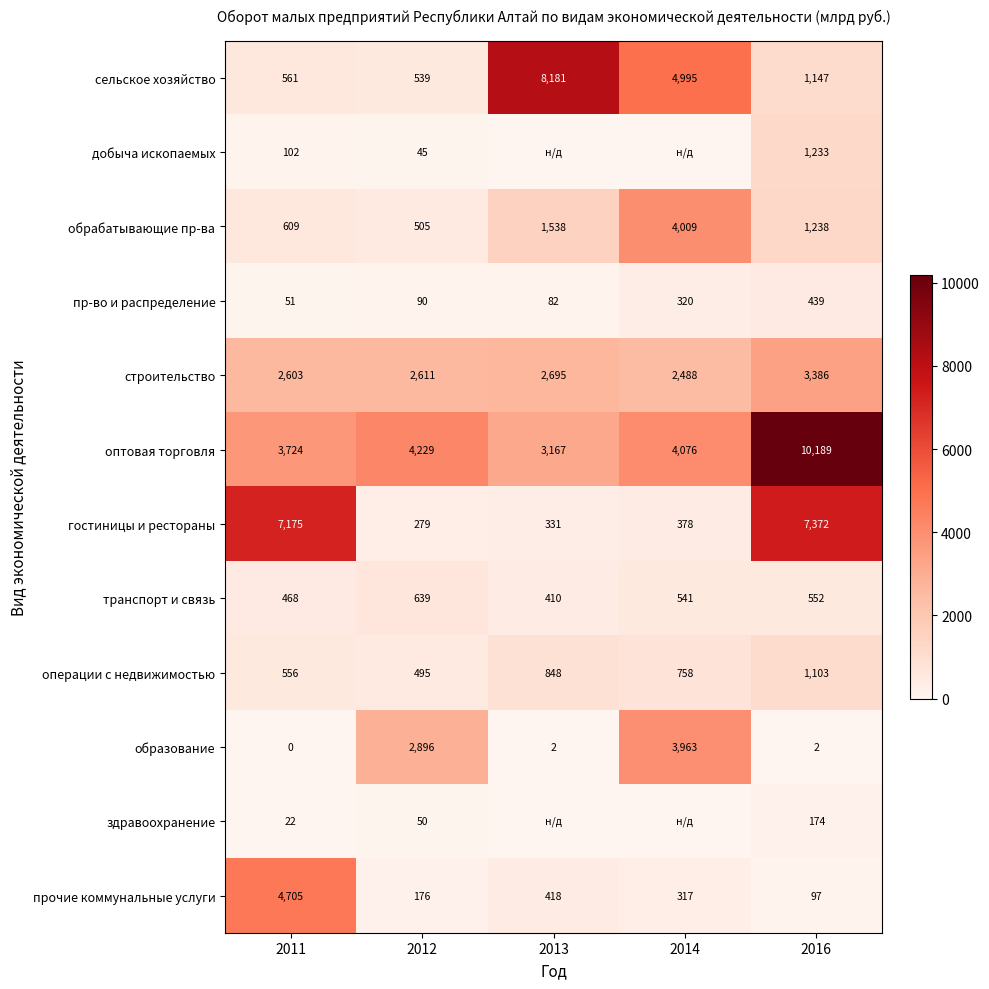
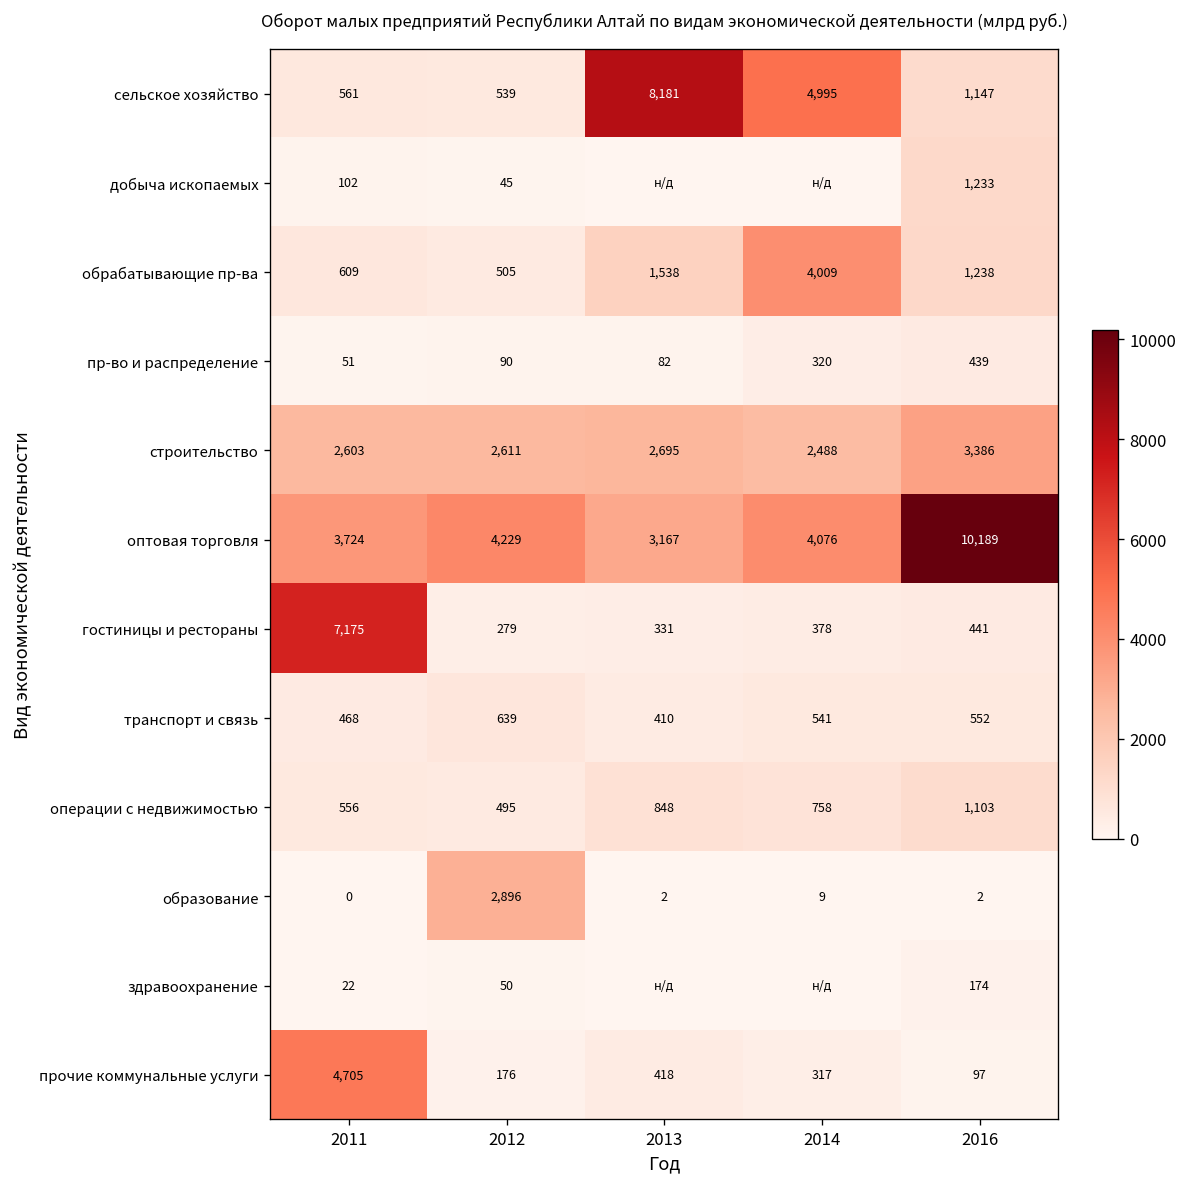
  {
    "сельское хозяйство": {
      "2011": "561",
      "2012": "539",
      "2013": "8,181",
      "2014": "4,995",
      "2016": "1,147"
    },
    "добыча ископаемых": {
      "2011": "102",
      "2012": "45",
      "2016": "1,233"
    },
    "обрабатывающие пр-ва": {
      "2011": "609",
      "2012": "505",
      "2013": "1,538",
      "2014": "4,009",
      "2016": "1,238"
    },
    "пр-во и распределение": {
      "2011": "51",
      "2012": "90",
      "2013": "82",
      "2014": "320",
      "2016": "439"
    },
    "строительство": {
      "2011": "2,603",
      "2012": "2,611",
      "2013": "2,695",
      "2014": "2,488",
      "2016": "3,386"
    },
    "оптовая торговля": {
      "2011": "3,724",
      "2012": "4,229",
      "2013": "3,167",
      "2014": "4,076",
      "2016": "10,189"
    },
    "гостиницы и рестораны": {
      "2011": "7,175",
      "2012": "279",
      "2013": "331",
      "2014": "378",
-     "2016": "7,372"
+     "2016": "441"
    },
    "транспорт и связь": {
      "2011": "468",
      "2012": "639",
      "2013": "410",
      "2014": "541",
      "2016": "552"
    },
    "операции с недвижимостью": {
      "2011": "556",
      "2012": "495",
      "2013": "848",
      "2014": "758",
      "2016": "1,103"
    },
    "образование": {
      "2011": "0",
      "2012": "2,896",
      "2013": "2",
-     "2014": "3,963",
+     "2014": "9",
      "2016": "2"
    },
    "здравоохранение": {
      "2011": "22",
      "2012": "50",
      "2016": "174"
    },
    "прочие коммунальные услуги": {
      "2011": "4,705",
      "2012": "176",
      "2013": "418",
      "2014": "317",
      "2016": "97"
    }
  }
